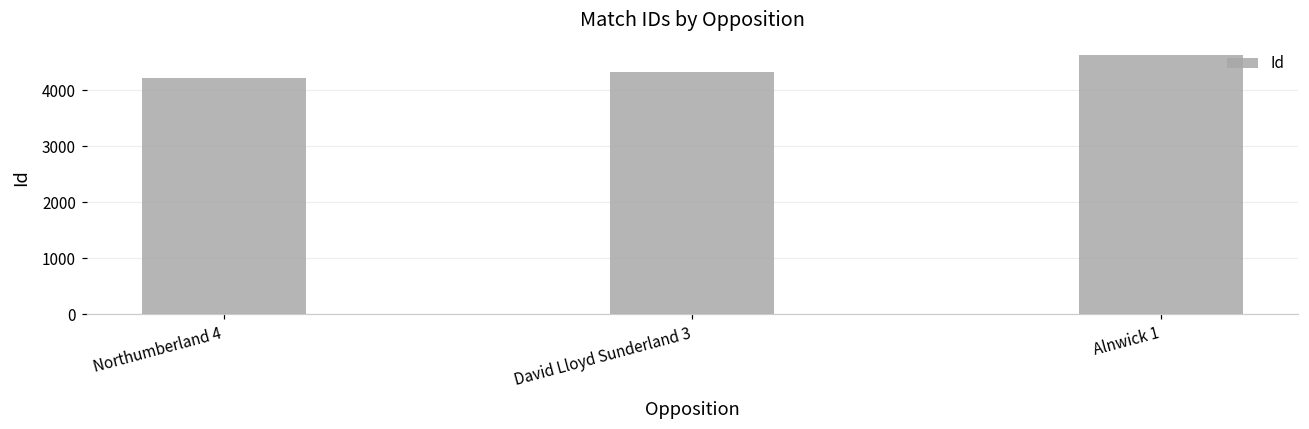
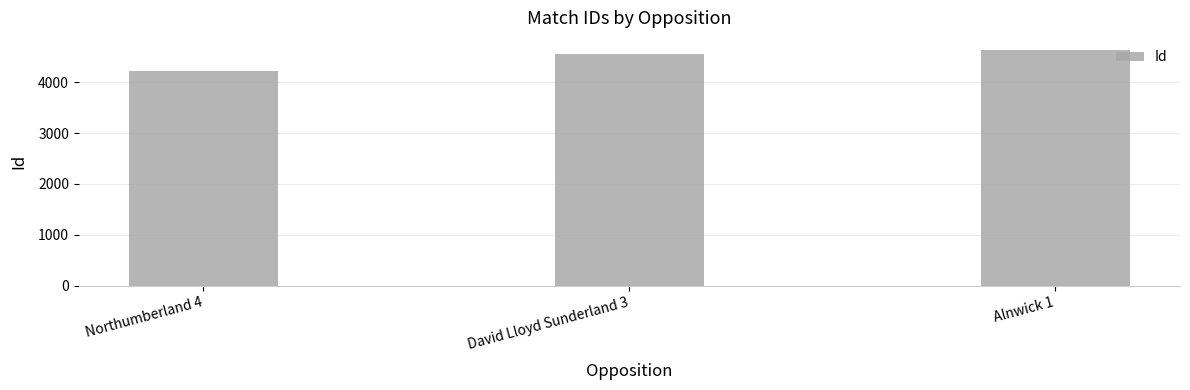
  {
    "Northumberland 4": 4200,
-   "David Lloyd Sunderland 3": 4300,
+   "David Lloyd Sunderland 3": 4600,
    "Alnwick 1": 4600
  }
